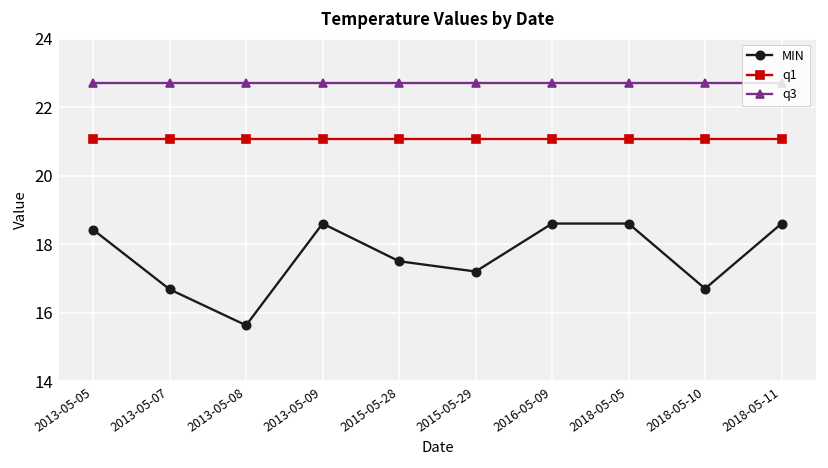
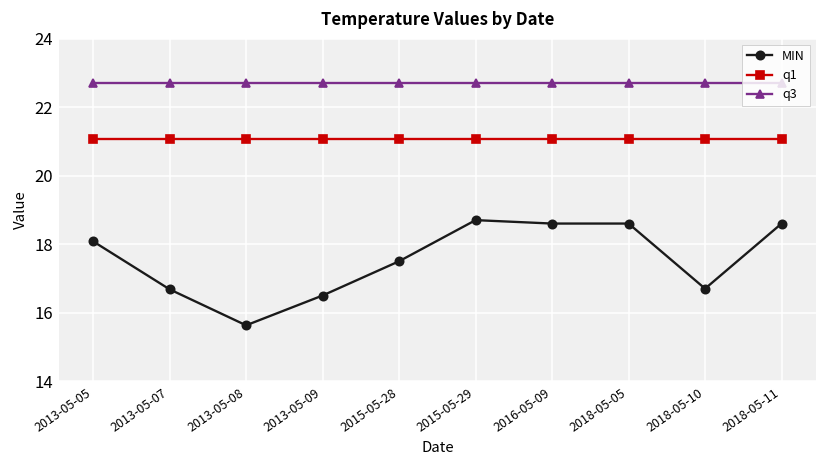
  {
    "MIN": {
-     "2013-05-05": 18.4,
+     "2013-05-05": 18.1,
      "2013-05-07": 16.7,
      "2013-05-08": 15.6,
-     "2013-05-09": 18.6,
+     "2013-05-09": 16.5,
      "2015-05-28": 17.5,
-     "2015-05-29": 17.2,
+     "2015-05-29": 18.7,
      "2016-05-09": 18.6,
      "2018-05-05": 18.6,
      "2018-05-10": 16.7,
      "2018-05-11": 18.6
    },
    "q1": {
      "2013-05-05": 21.1,
      "2013-05-07": 21.1,
      "2013-05-08": 21.1,
      "2013-05-09": 21.1,
      "2015-05-28": 21.1,
      "2015-05-29": 21.1,
      "2016-05-09": 21.1,
      "2018-05-05": 21.1,
      "2018-05-10": 21.1,
      "2018-05-11": 21.1
    },
    "q3": {
      "2013-05-05": 22.7,
      "2013-05-07": 22.7,
      "2013-05-08": 22.7,
      "2013-05-09": 22.7,
      "2015-05-28": 22.7,
      "2015-05-29": 22.7,
      "2016-05-09": 22.7,
      "2018-05-05": 22.7,
      "2018-05-10": 22.7
    }
  }
